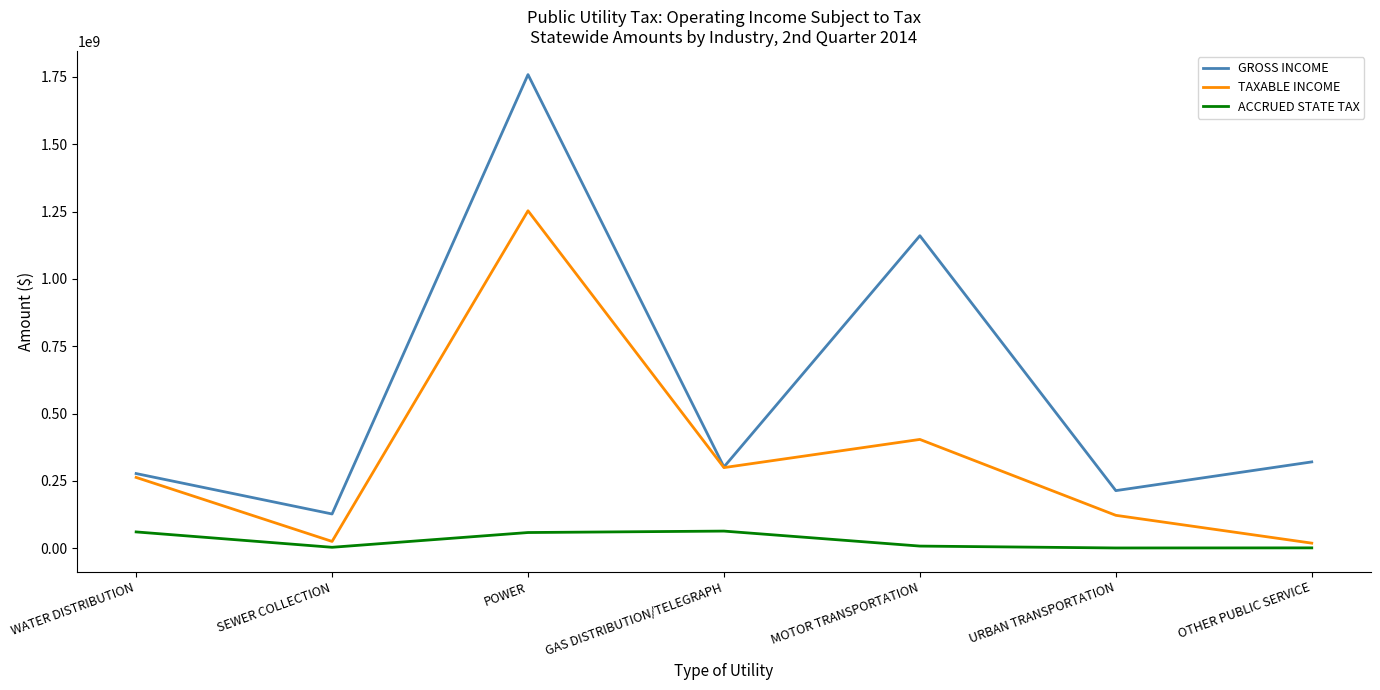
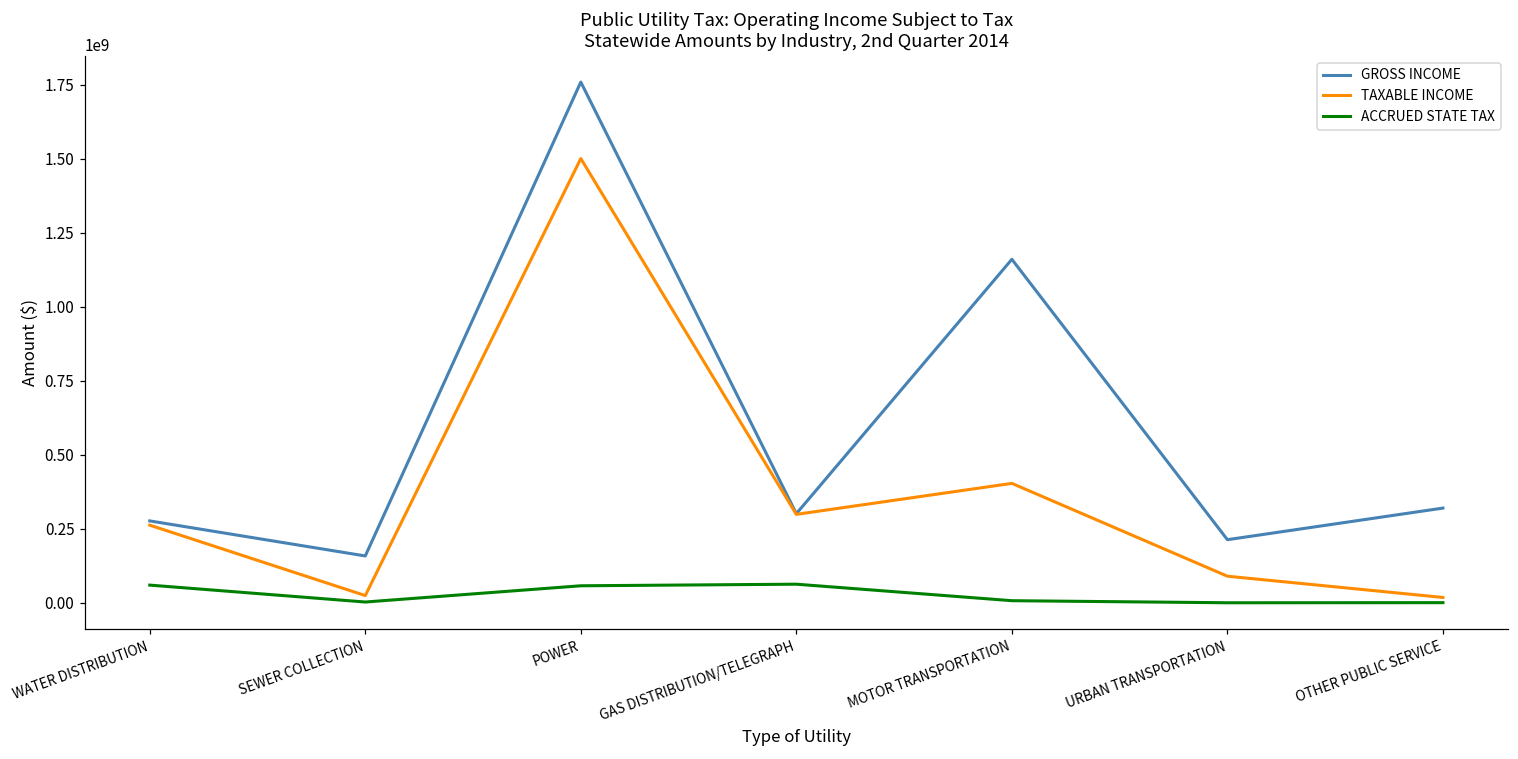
  {
    "GROSS INCOME": {
      "WATER DISTRIBUTION": 280000000,
-     "SEWER COLLECTION": 130000000,
+     "SEWER COLLECTION": 160000000,
      "POWER": 1760000000,
      "MOTOR TRANSPORTATION": 1160000000,
      "URBAN TRANSPORTATION": 210000000,
      "OTHER PUBLIC SERVICE": 320000000
    },
    "TAXABLE INCOME": {
      "WATER DISTRIBUTION": 260000000,
      "SEWER COLLECTION": 30000000,
-     "POWER": 1250000000,
+     "POWER": 1500000000,
      "MOTOR TRANSPORTATION": 400000000,
-     "URBAN TRANSPORTATION": 120000000,
+     "URBAN TRANSPORTATION": 90000000,
      "OTHER PUBLIC SERVICE": 20000000
    },
    "ACCRUED STATE TAX": {
      "WATER DISTRIBUTION": 60000000,
      "SEWER COLLECTION": 0,
      "POWER": 60000000,
      "GAS DISTRIBUTION/TELEGRAPH": 60000000,
      "MOTOR TRANSPORTATION": 10000000,
      "URBAN TRANSPORTATION": 0,
      "OTHER PUBLIC SERVICE": 0
    }
  }
